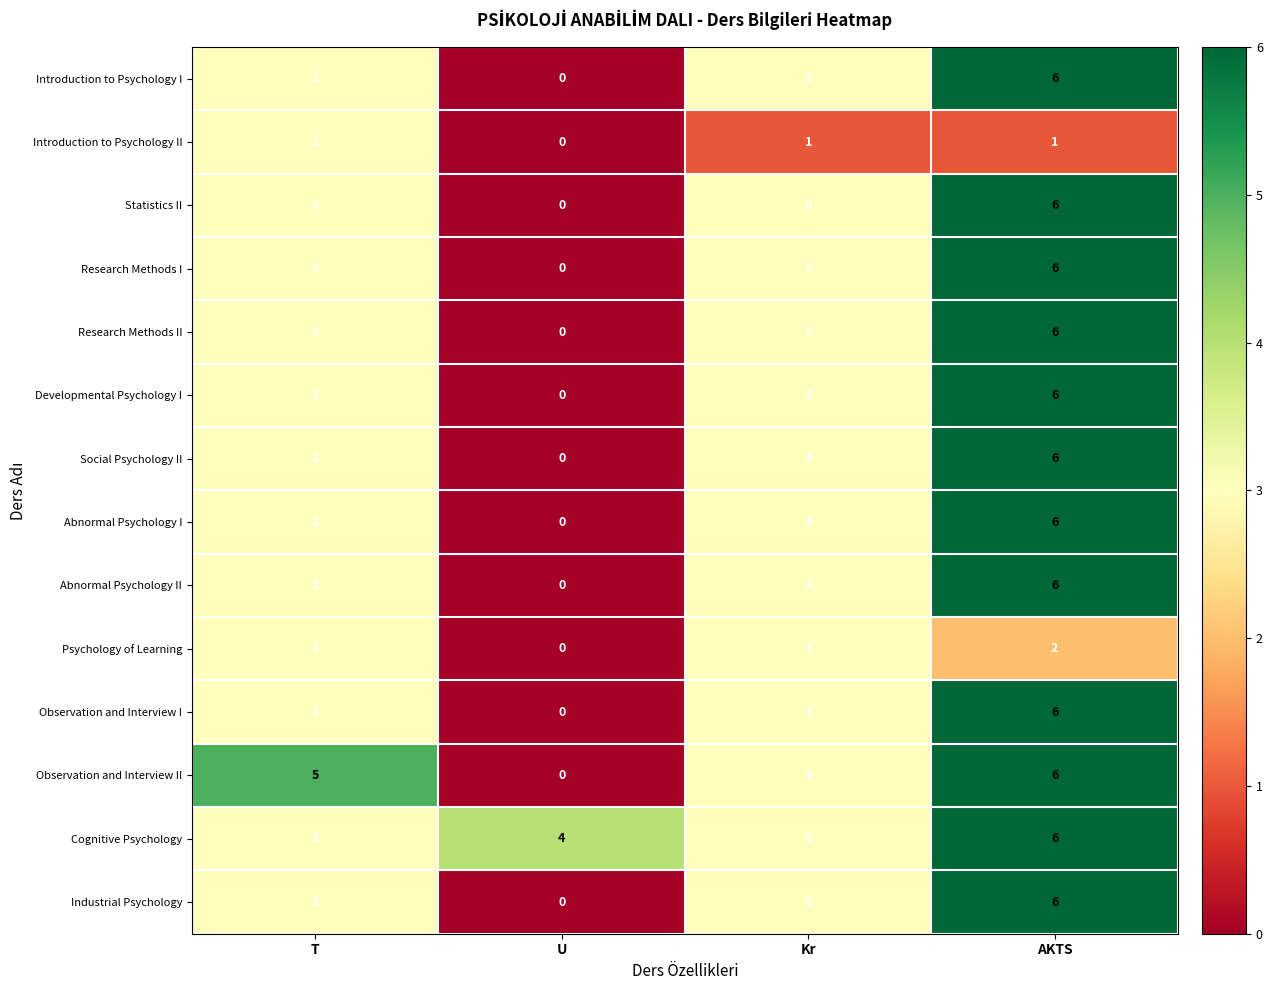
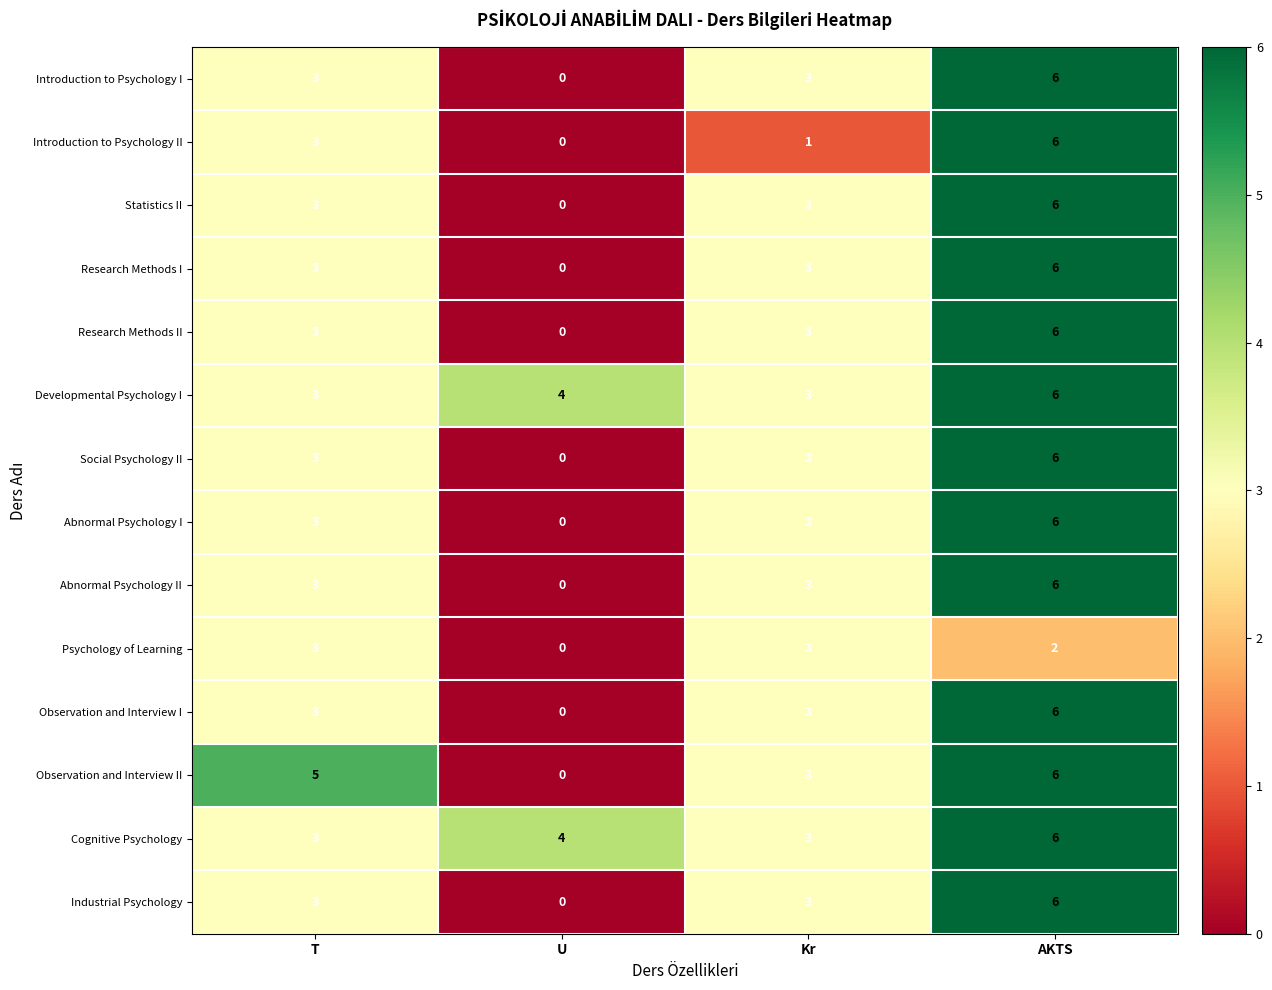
  {
    "Introduction to Psychology I": {
      "T": 3,
      "U": 0,
      "Kr": 3,
      "AKTS": 6
    },
    "Introduction to Psychology II": {
      "T": 3,
      "U": 0,
      "Kr": 1,
-     "AKTS": 1
+     "AKTS": 6
    },
    "Statistics II": {
      "T": 3,
      "U": 0,
      "Kr": 3,
      "AKTS": 6
    },
    "Research Methods I": {
      "T": 3,
      "U": 0,
      "Kr": 3,
      "AKTS": 6
    },
    "Research Methods II": {
      "T": 3,
      "U": 0,
      "Kr": 3,
      "AKTS": 6
    },
    "Developmental Psychology I": {
      "T": 3,
-     "U": 0,
+     "U": 4,
      "Kr": 3,
      "AKTS": 6
    },
    "Social Psychology II": {
      "T": 3,
      "U": 0,
      "Kr": 3,
      "AKTS": 6
    },
    "Abnormal Psychology I": {
      "T": 3,
      "U": 0,
      "Kr": 3,
      "AKTS": 6
    },
    "Abnormal Psychology II": {
      "T": 3,
      "U": 0,
      "Kr": 3,
      "AKTS": 6
    },
    "Psychology of Learning": {
      "T": 3,
      "U": 0,
      "Kr": 3,
      "AKTS": 2
    },
    "Observation and Interview I": {
      "T": 3,
      "U": 0,
      "Kr": 3,
      "AKTS": 6
    },
    "Observation and Interview II": {
      "T": 5,
      "U": 0,
      "Kr": 3,
      "AKTS": 6
    },
    "Cognitive Psychology": {
      "T": 3,
      "U": 4,
      "Kr": 3,
      "AKTS": 6
    },
    "Industrial Psychology": {
      "T": 3,
      "U": 0,
      "Kr": 3,
      "AKTS": 6
    }
  }
